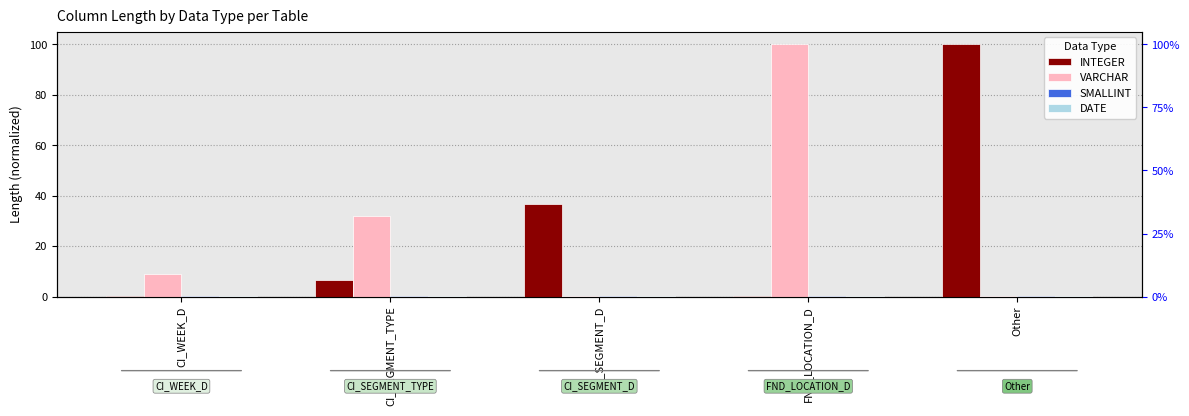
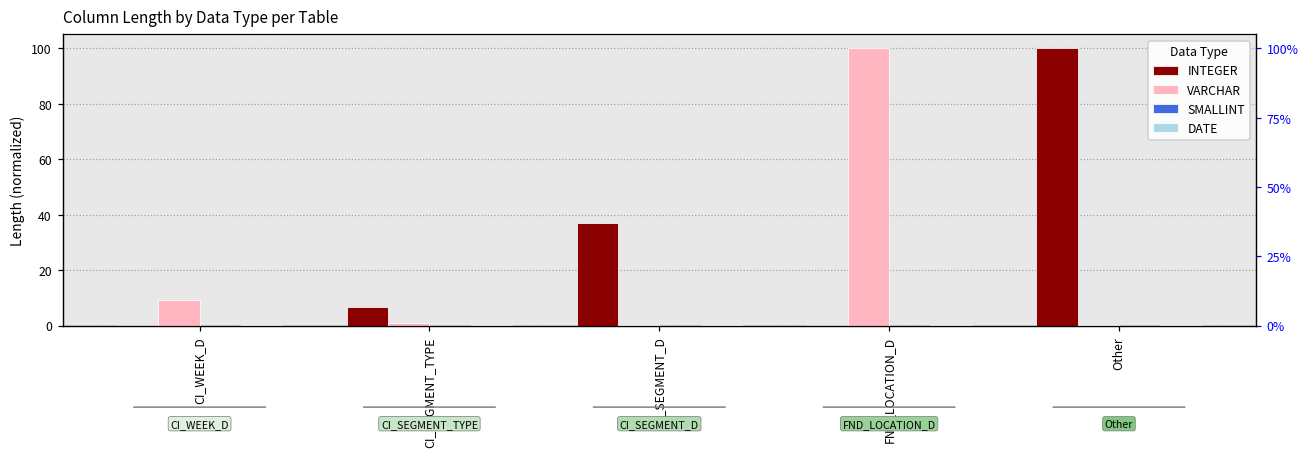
  {
    "INTEGER": {
      "CI_SEGMENT_TYPE": 7,
      "CI_SEGMENT_D": 37,
      "Other": 100
    },
    "VARCHAR": {
      "CI_WEEK_D": 9,
-     "CI_SEGMENT_TYPE": 32,
+     "CI_SEGMENT_TYPE": 1,
      "FND_LOCATION_D": 100
    }
  }
